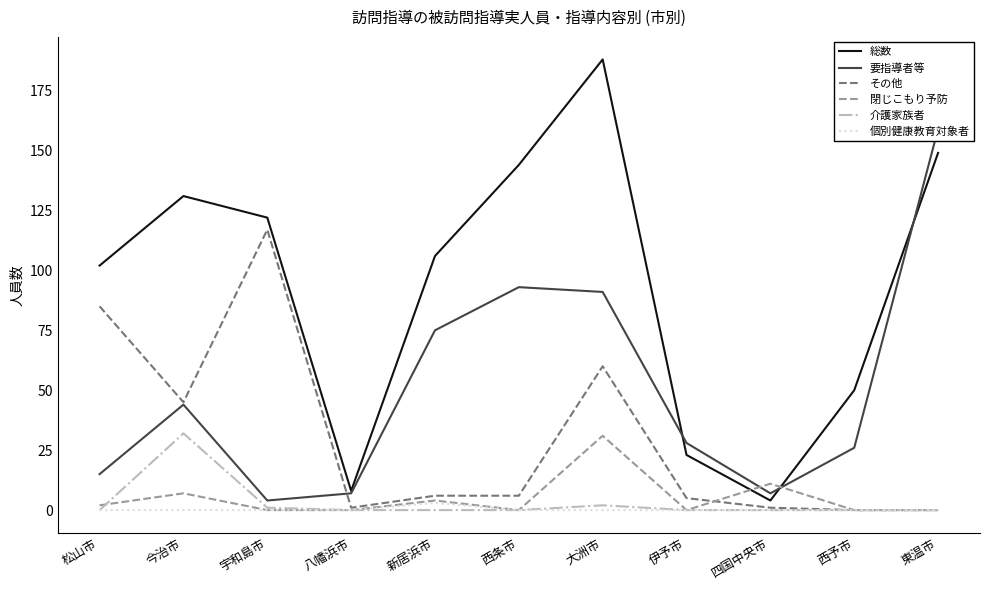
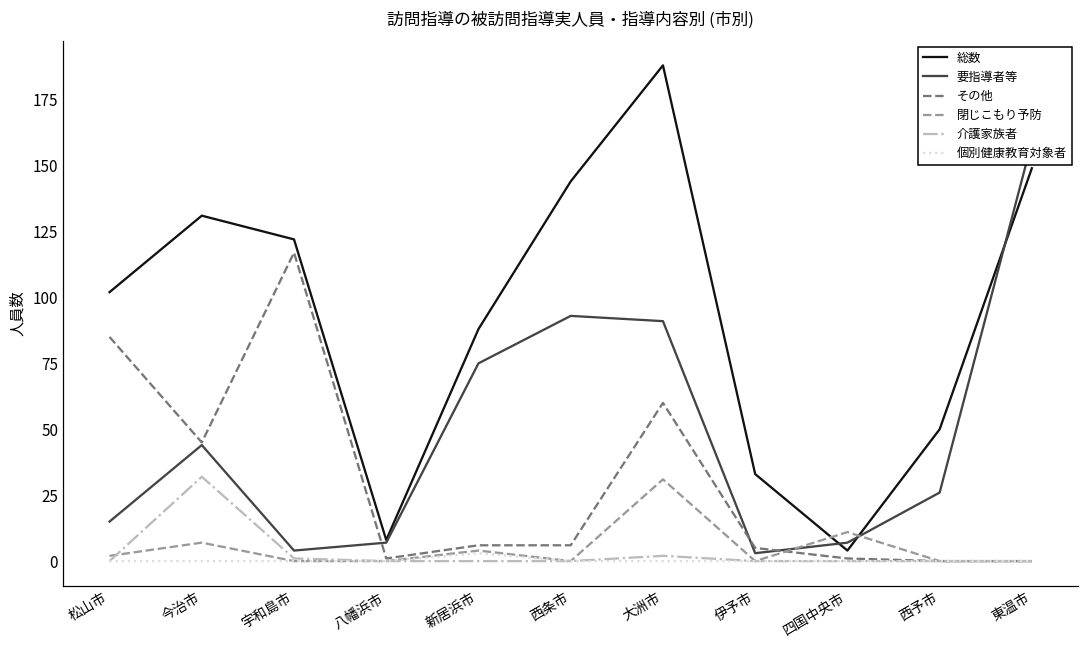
  {
    "総数": {
      "松山市": 102,
      "今治市": 131,
      "宇和島市": 122,
-     "新居浜市": 106,
+     "新居浜市": 88,
      "西条市": 144,
      "大洲市": 188,
-     "伊予市": 23,
+     "伊予市": 33,
      "四国中央市": 4,
      "西予市": 50,
      "東温市": 149
    },
    "要指導者等": {
      "松山市": 15,
      "宇和島市": 4,
      "新居浜市": 75,
      "西条市": 93,
      "大洲市": 91,
-     "伊予市": 28,
+     "伊予市": 3,
      "四国中央市": 7,
      "西予市": 26
    }
  }
